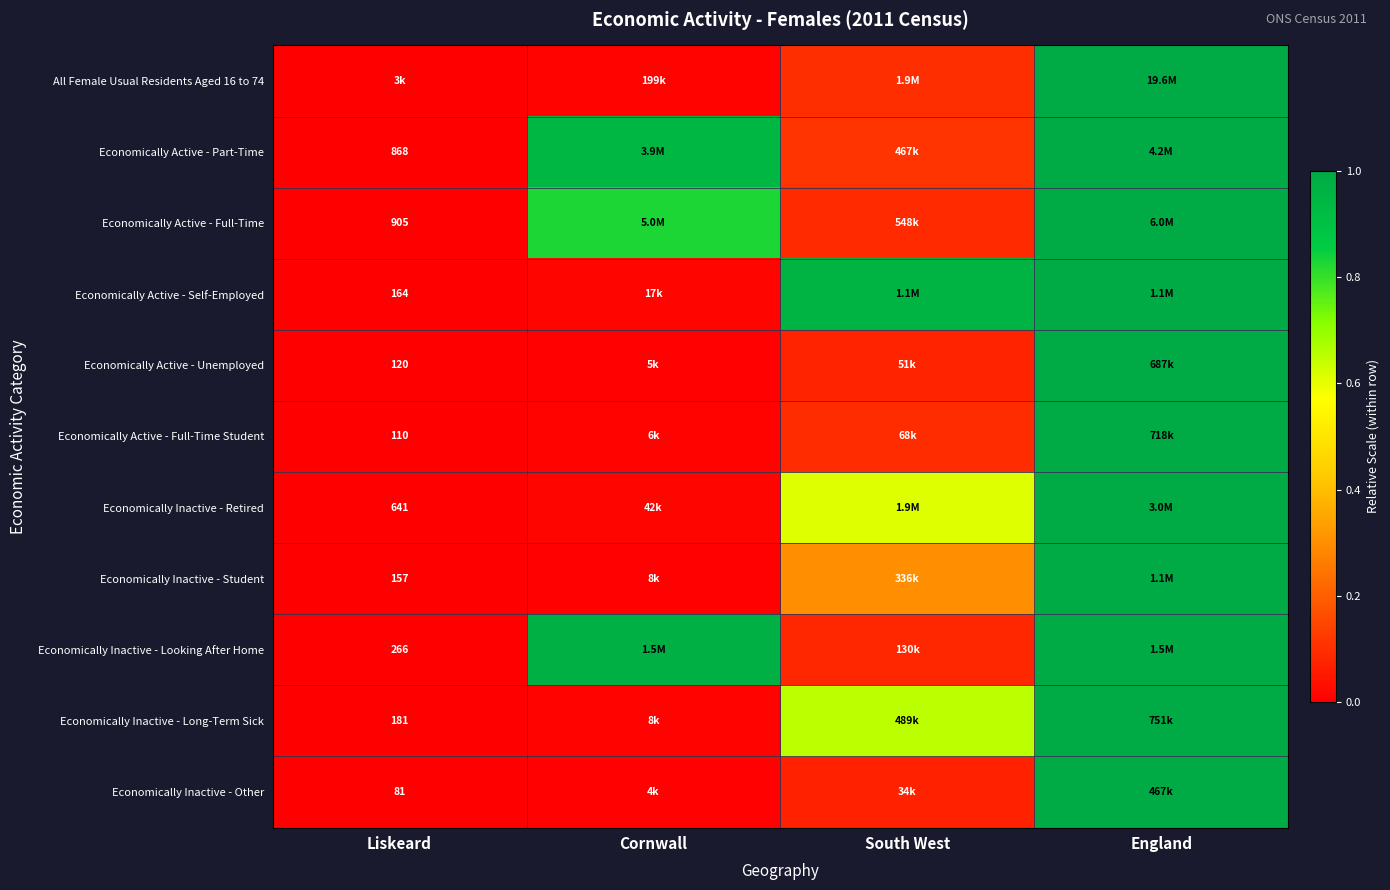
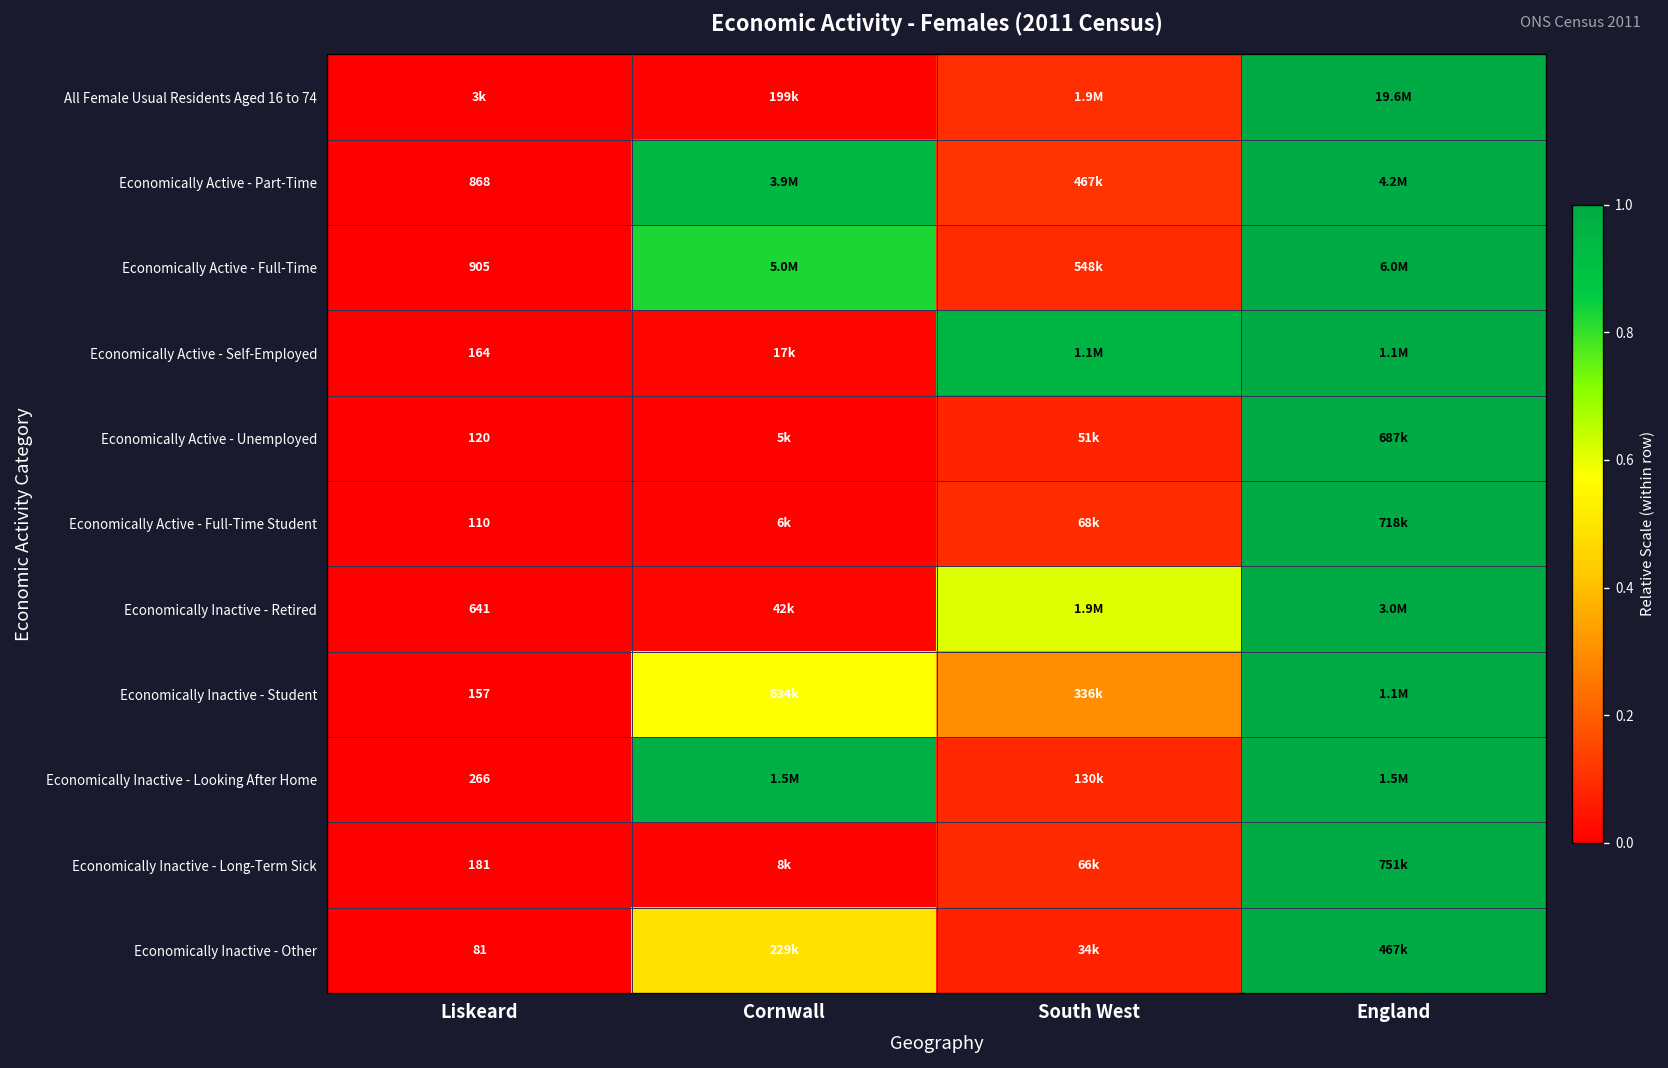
  {
    "All Female Usual Residents Aged 16 to 74": {
      "Liskeard": "3k",
      "Cornwall": "199k",
      "South West": "1.9M",
      "England": "19.6M"
    },
    "Economically Active - Part-Time": {
      "Liskeard": "868",
      "Cornwall": "3.9M",
      "South West": "467k",
      "England": "4.2M"
    },
    "Economically Active - Full-Time": {
      "Liskeard": "905",
      "Cornwall": "5.0M",
      "South West": "548k",
      "England": "6.0M"
    },
    "Economically Active - Self-Employed": {
      "Liskeard": "164",
      "Cornwall": "17k",
      "South West": "1.1M",
      "England": "1.1M"
    },
    "Economically Active - Unemployed": {
      "Liskeard": "120",
      "Cornwall": "5k",
      "South West": "51k",
      "England": "687k"
    },
    "Economically Active - Full-Time Student": {
      "Liskeard": "110",
      "Cornwall": "6k",
      "South West": "68k",
      "England": "718k"
    },
    "Economically Inactive - Retired": {
      "Liskeard": "641",
      "Cornwall": "42k",
      "South West": "1.9M",
      "England": "3.0M"
    },
    "Economically Inactive - Student": {
      "Liskeard": "157",
-     "Cornwall": "8k",
+     "Cornwall": "634k",
      "South West": "336k",
      "England": "1.1M"
    },
    "Economically Inactive - Looking After Home": {
      "Liskeard": "266",
      "Cornwall": "1.5M",
      "South West": "130k",
      "England": "1.5M"
    },
    "Economically Inactive - Long-Term Sick": {
      "Liskeard": "181",
      "Cornwall": "8k",
-     "South West": "489k",
+     "South West": "66k",
      "England": "751k"
    },
    "Economically Inactive - Other": {
      "Liskeard": "81",
-     "Cornwall": "4k",
+     "Cornwall": "229k",
      "South West": "34k",
      "England": "467k"
    }
  }
